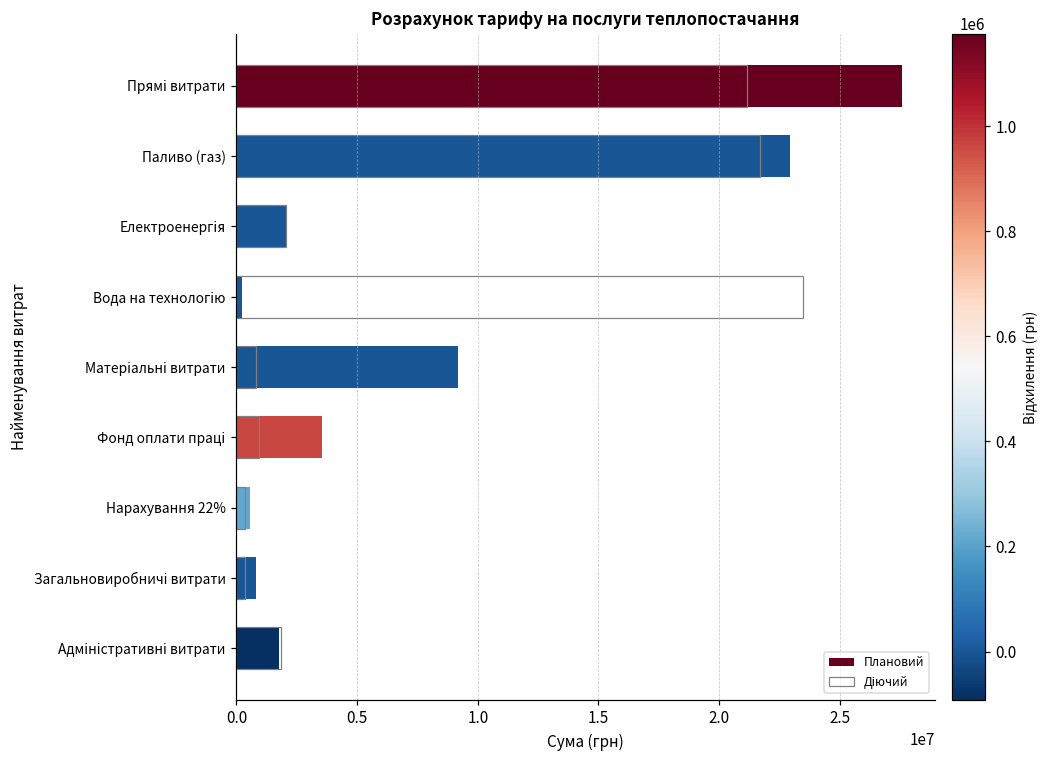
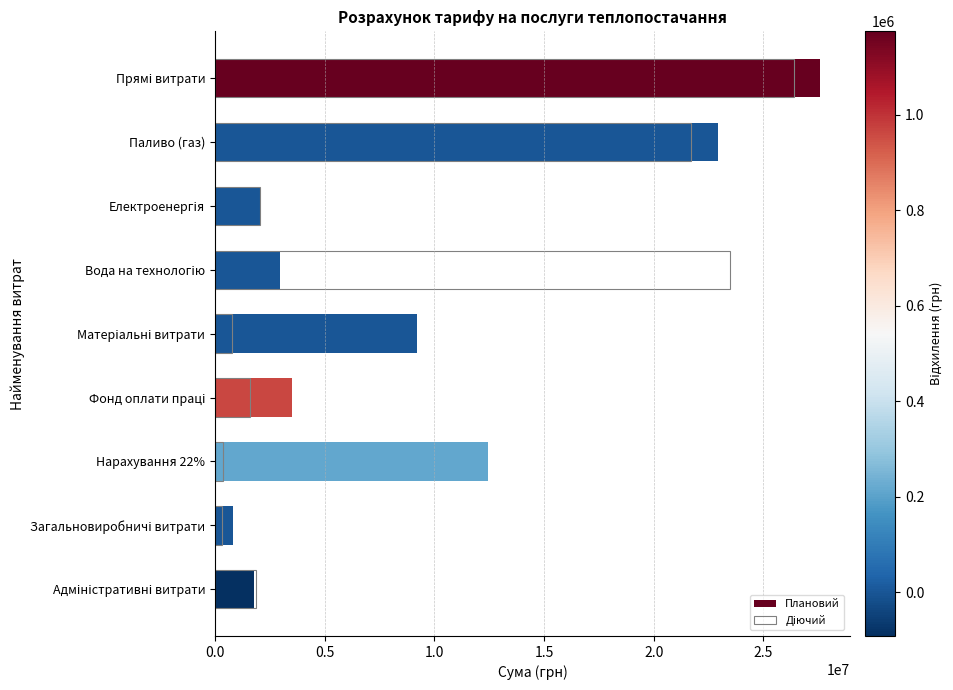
  {
    "Плановий": {
      "Прямі витрати": 27600000,
      "Паливо (газ)": 22900000,
      "Електроенергія": 2100000,
-     "Вода на технологію": 300000,
+     "Вода на технологію": 3000000,
      "Матеріальні витрати": 9200000,
      "Фонд оплати праці": 3500000,
-     "Нарахування 22%": 600000,
+     "Нарахування 22%": 12500000,
      "Загальновиробничі витрати": 800000
    },
    "Діючий": {
-     "Прямі витрати": 21200000,
+     "Прямі витрати": 26400000,
      "Електроенергія": 2100000,
      "Вода на технологію": 23500000,
-     "Фонд оплати праці": 900000,
+     "Фонд оплати праці": 1600000,
      "Адміністративні витрати": 1900000
    }
  }
